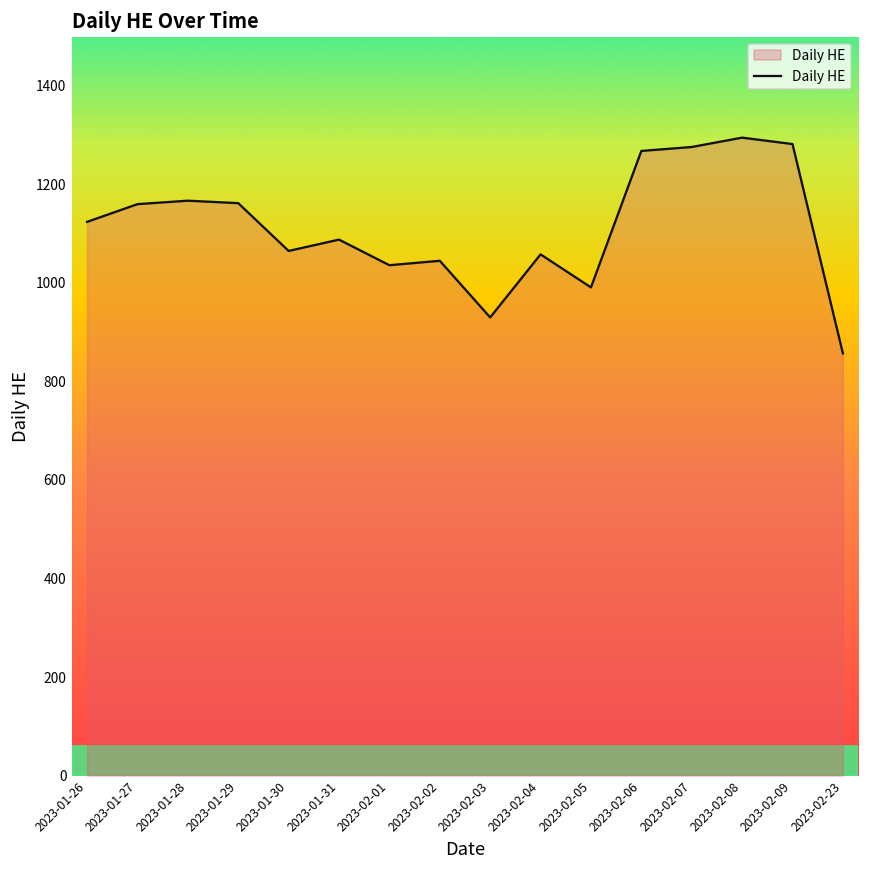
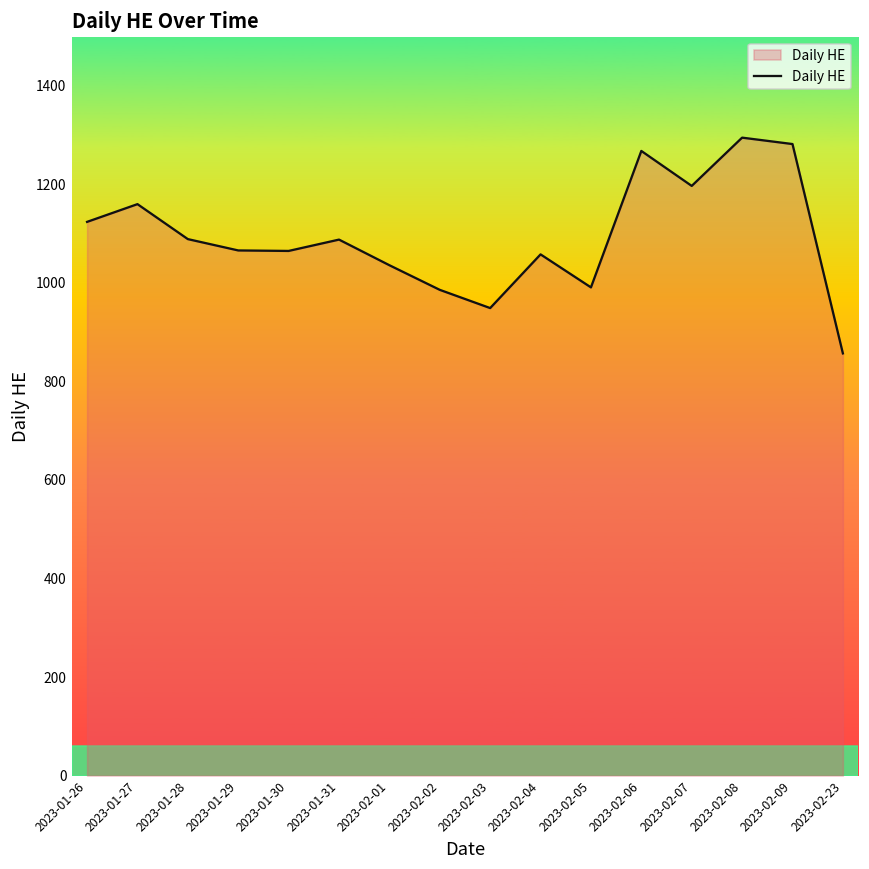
  {
    "2023-01-26": 1120,
    "2023-01-27": 1160,
-   "2023-01-28": 1170,
-   "2023-01-29": 1160,
+   "2023-01-28": 1090,
+   "2023-01-29": 1070,
    "2023-01-30": 1070,
    "2023-01-31": 1090,
    "2023-02-01": 1040,
-   "2023-02-02": 1050,
-   "2023-02-03": 930,
+   "2023-02-02": 990,
+   "2023-02-03": 950,
    "2023-02-04": 1060,
    "2023-02-05": 990,
    "2023-02-06": 1270,
-   "2023-02-07": 1280,
+   "2023-02-07": 1200,
    "2023-02-08": 1300,
    "2023-02-09": 1280,
    "2023-02-23": 860
  }
